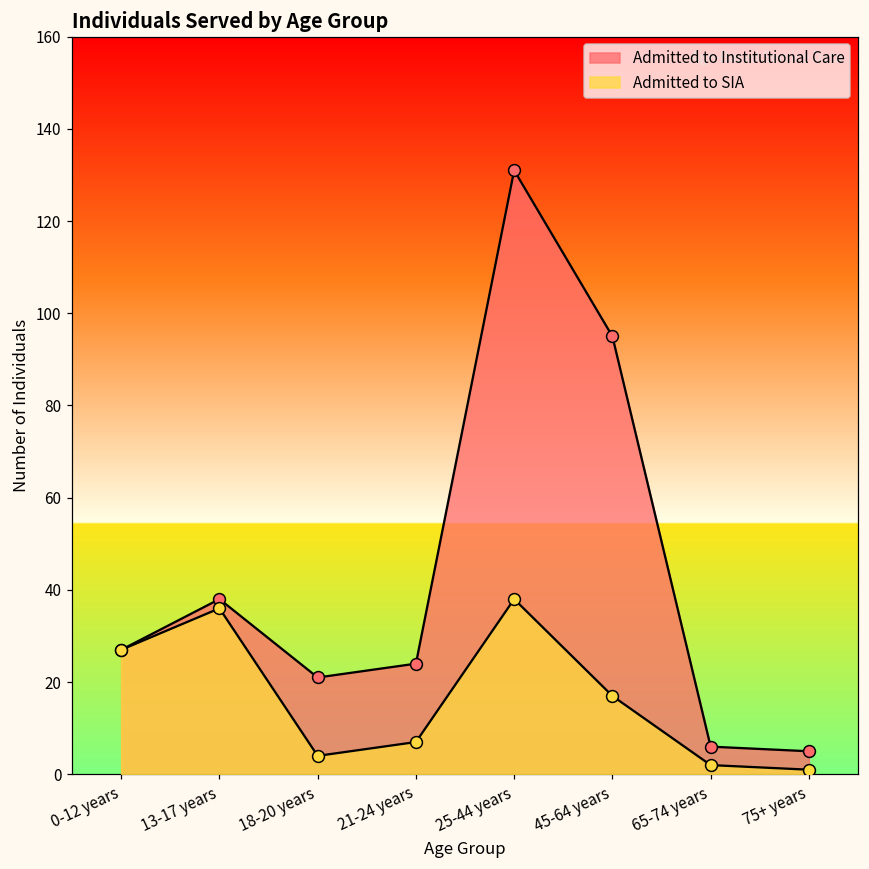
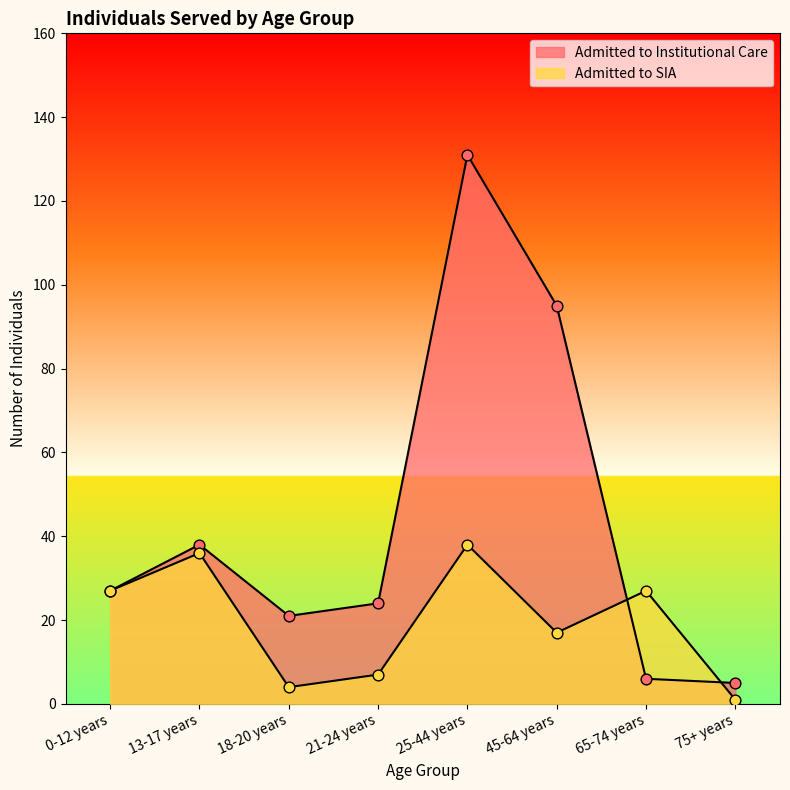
  {
    "Admitted to Institutional Care": {
      "13-17 years": 38,
      "18-20 years": 21,
      "21-24 years": 24,
      "25-44 years": 131,
      "45-64 years": 95,
      "65-74 years": 6,
      "75+ years": 5
    },
    "Admitted to SIA": {
      "13-17 years": 36,
      "18-20 years": 4,
      "21-24 years": 7,
      "25-44 years": 38,
      "45-64 years": 17,
-     "65-74 years": 2,
+     "65-74 years": 27,
      "75+ years": 1
    }
  }
